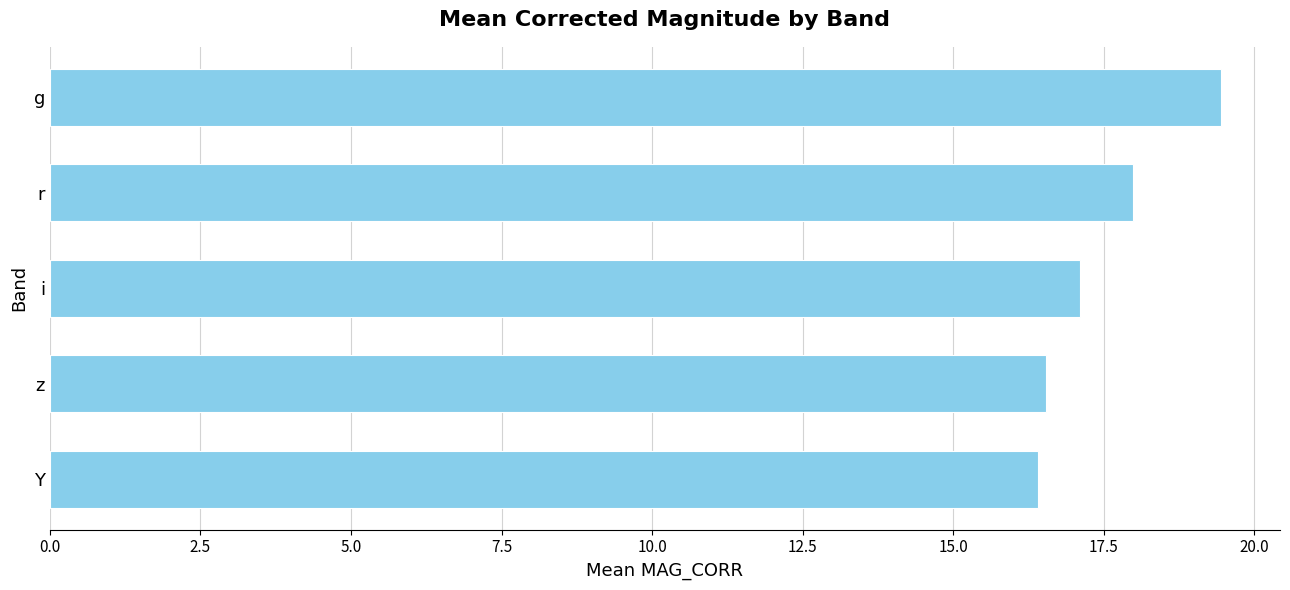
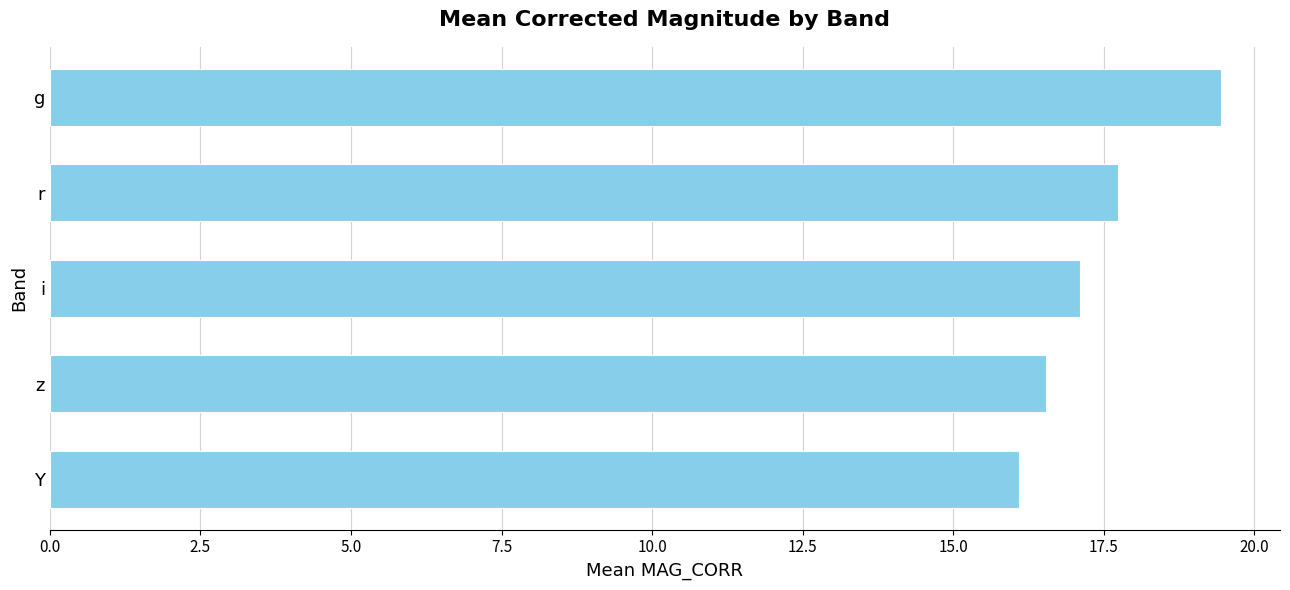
  {
    "g": 19.5,
-   "r": 18.0,
+   "r": 17.7,
    "i": 17.1,
    "z": 16.5,
-   "Y": 16.4
+   "Y": 16.1
  }
